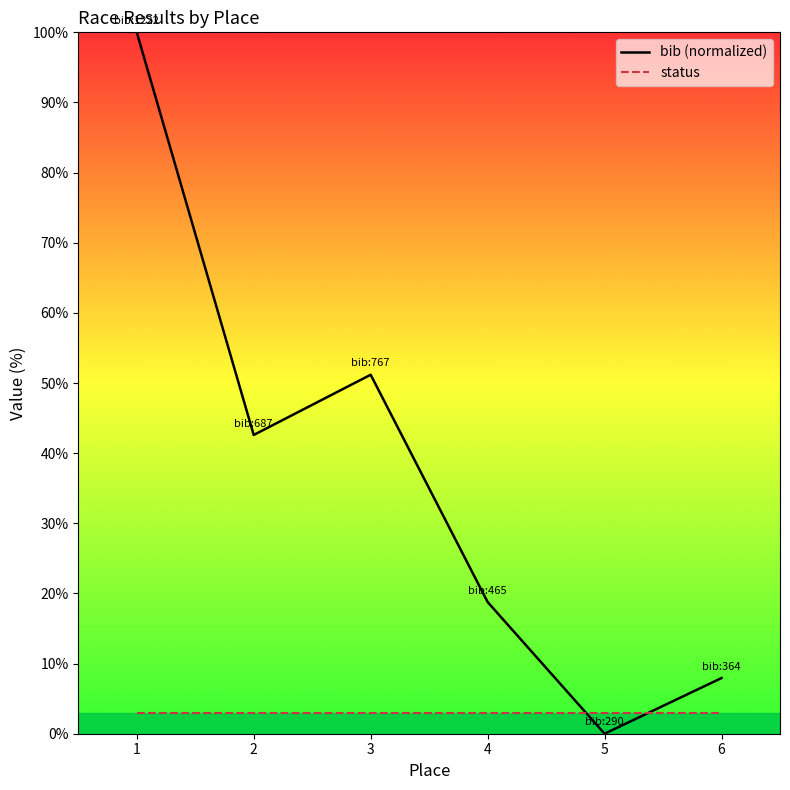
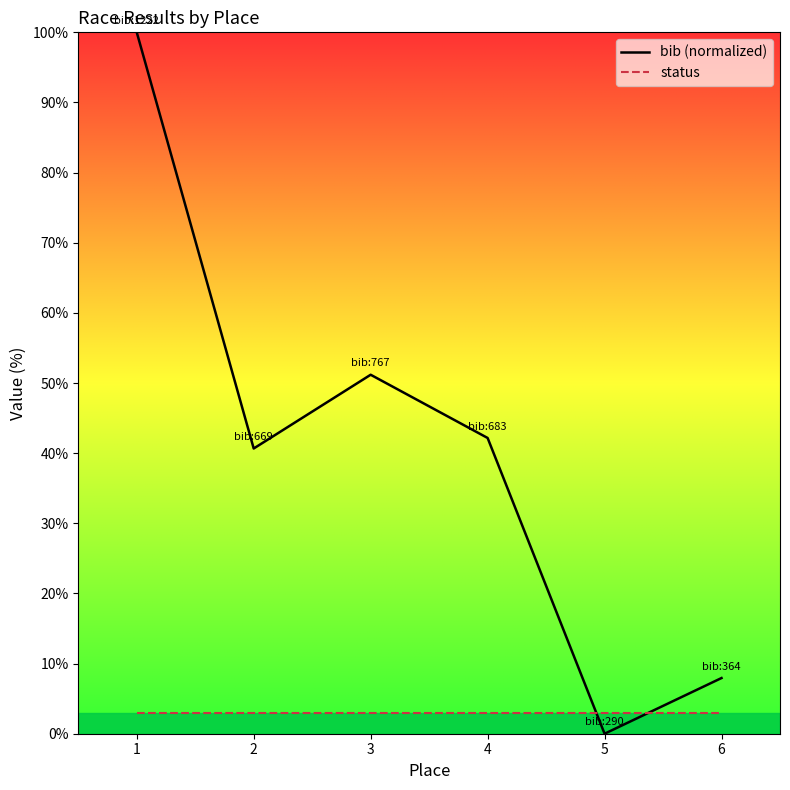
  {
    "bib (normalized)": {
-     "2": "687",
-     "4": "465"
+     "2": "669",
+     "4": "683"
    },
    "status": {
      "1": "3%",
      "2": "3%",
      "3": "3%",
      "4": "3%",
      "6": "3%"
    }
  }
